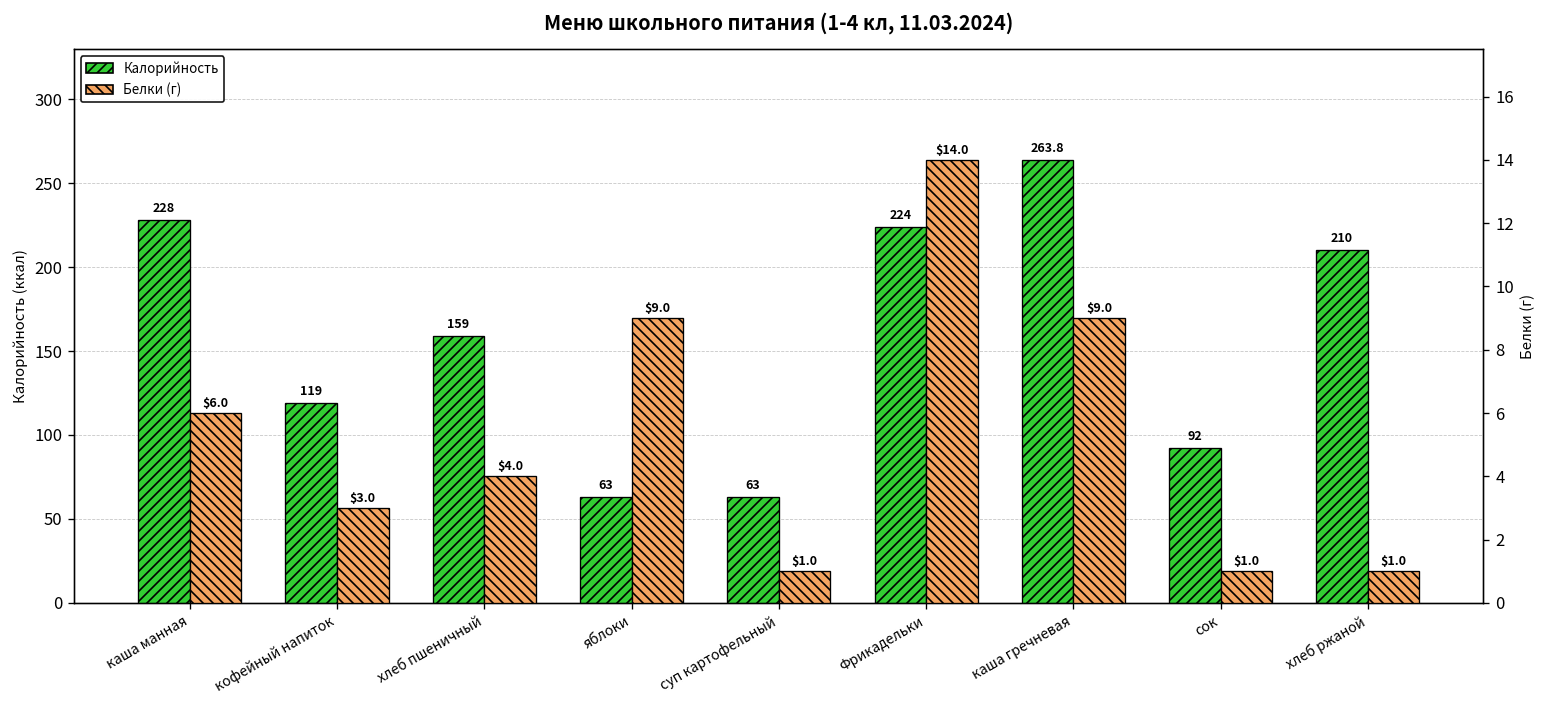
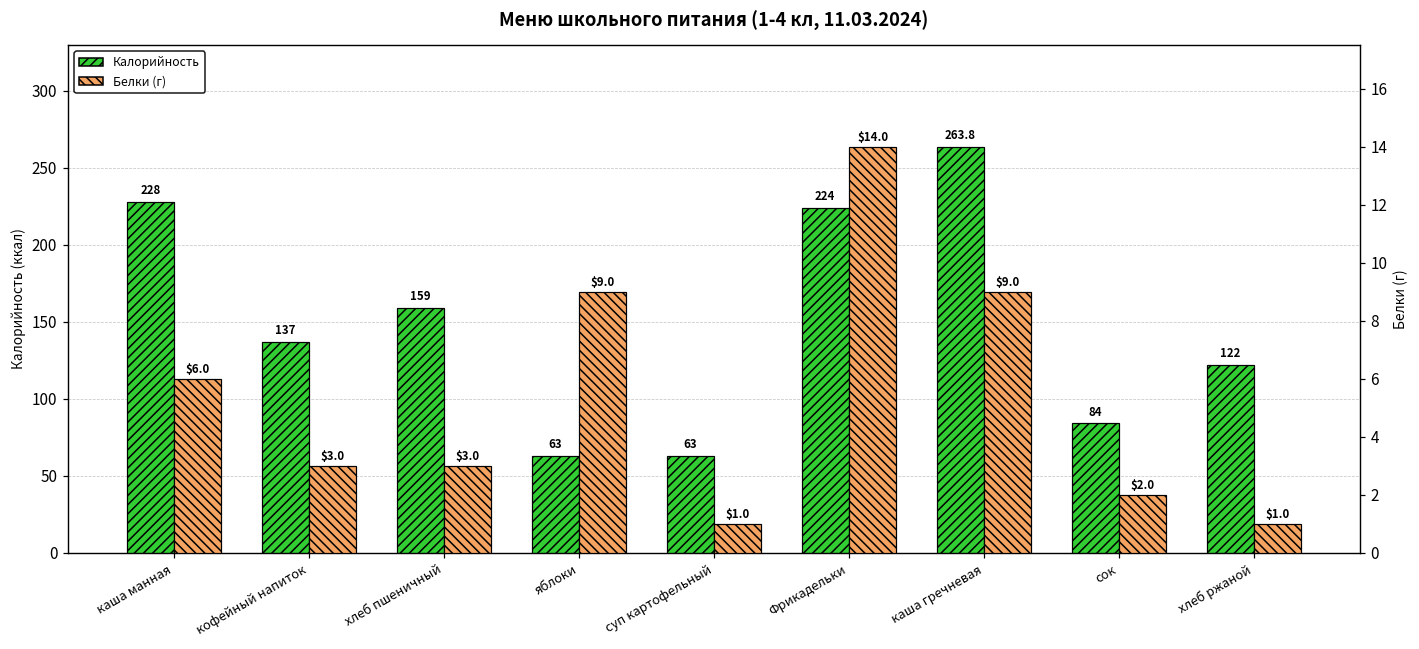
  {
    "Калорийность": {
      "каша манная": "228",
-     "кофейный напиток": "119",
+     "кофейный напиток": "137",
      "хлеб пшеничный": "159",
      "яблоки": "63",
      "суп картофельный": "63",
      "Фрикадельки": "224",
      "каша гречневая": "263.8",
-     "сок": "92",
-     "хлеб ржаной": "210"
+     "сок": "84",
+     "хлеб ржаной": "122"
    },
    "Белки (г)": {
      "каша манная": "$6.0",
      "кофейный напиток": "$3.0",
-     "хлеб пшеничный": "$4.0",
+     "хлеб пшеничный": "$3.0",
      "яблоки": "$9.0",
      "суп картофельный": "$1.0",
      "Фрикадельки": "$14.0",
      "каша гречневая": "$9.0",
-     "сок": "$1.0",
+     "сок": "$2.0",
      "хлеб ржаной": "$1.0"
    }
  }
